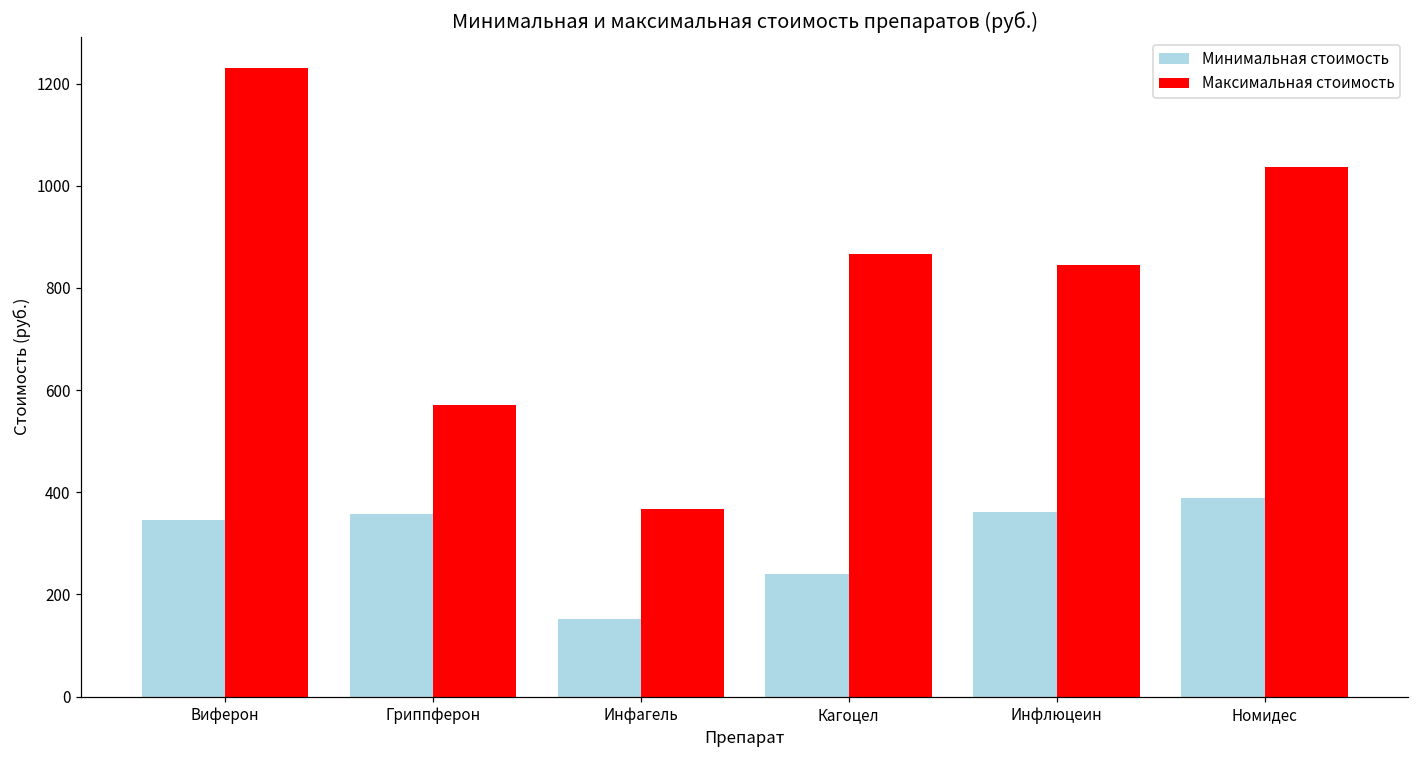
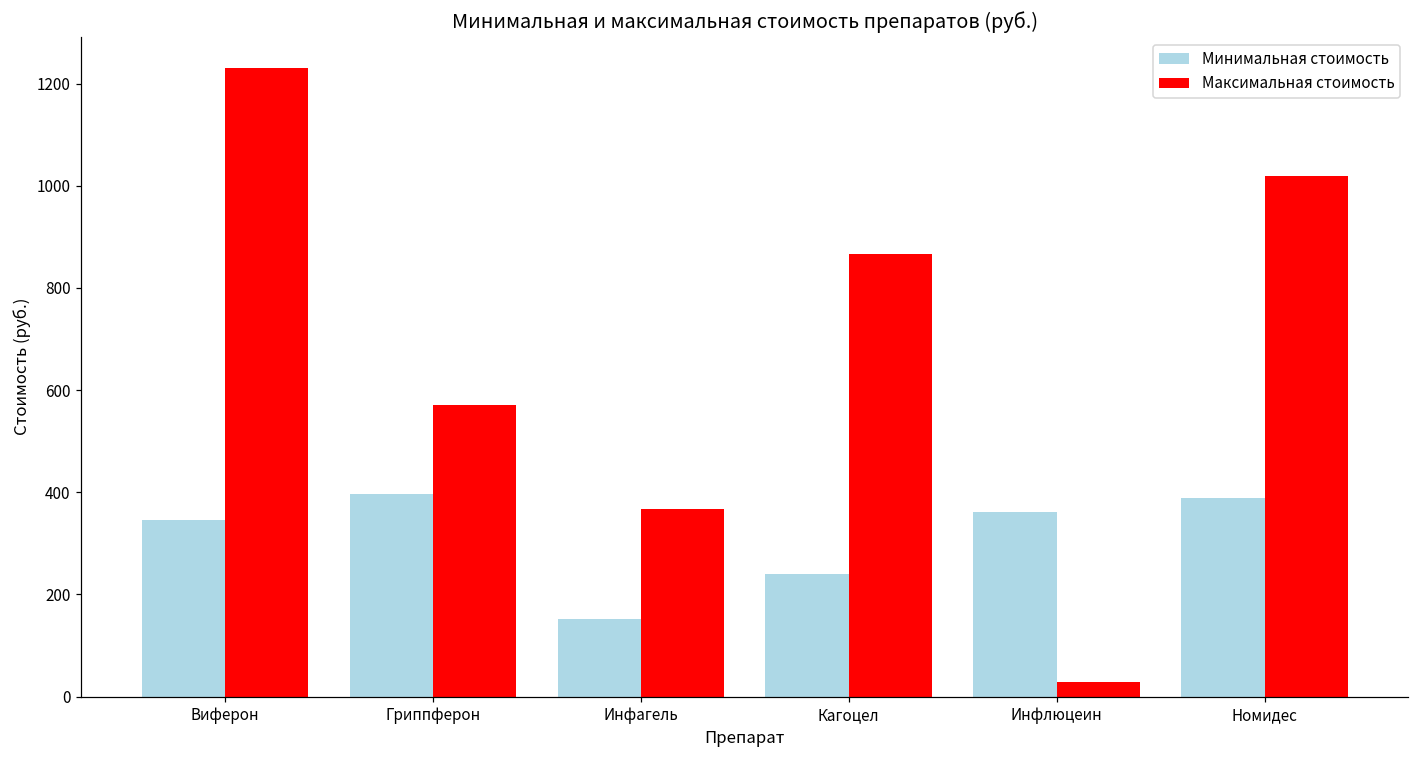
  {
    "Минимальная стоимость": {
      "Виферон": 350,
-     "Гриппферон": 360,
+     "Гриппферон": 400,
      "Инфагель": 150,
      "Кагоцел": 240,
      "Инфлюцеин": 360,
      "Номидес": 390
    },
    "Максимальная стоимость": {
      "Виферон": 1230,
      "Гриппферон": 570,
      "Инфагель": 370,
      "Кагоцел": 870,
-     "Инфлюцеин": 850,
-     "Номидес": 1040
+     "Инфлюцеин": 30,
+     "Номидес": 1020
    }
  }
